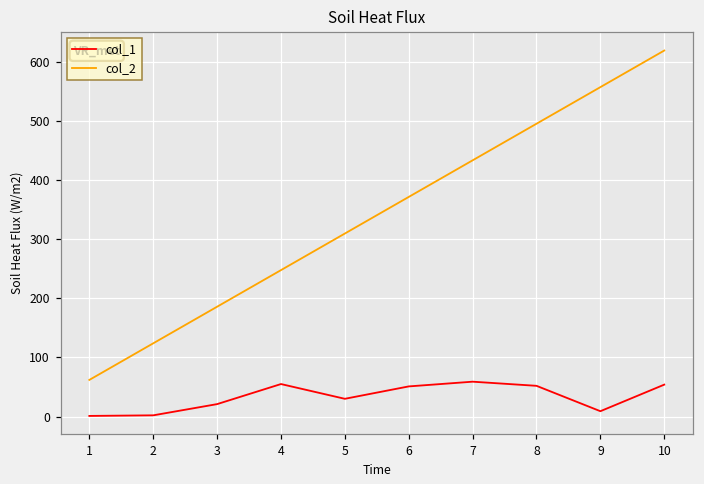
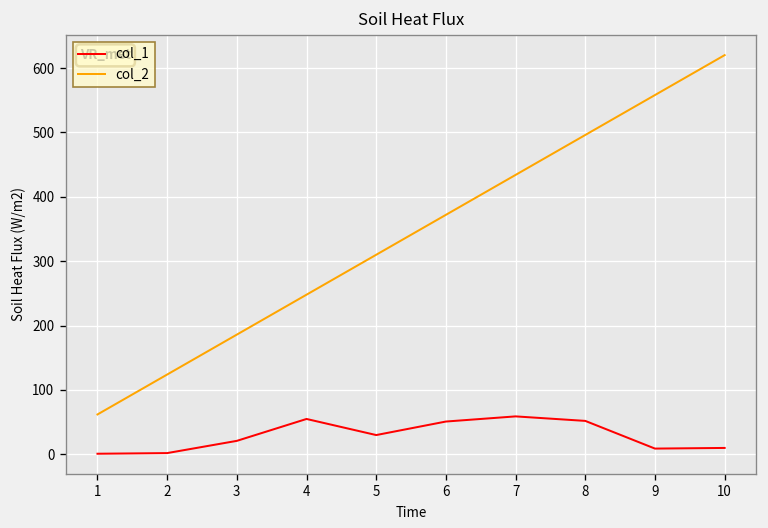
  {
    "col_1": {
      "1": 0,
      "2": 0,
      "3": 20,
      "4": 60,
      "5": 30,
      "6": 50,
      "7": 60,
      "8": 50,
      "9": 10,
-     "10": 50
+     "10": 10
    },
    "col_2": {
      "1": 60,
      "2": 120,
      "3": 190,
      "4": 250,
      "5": 310,
      "6": 370,
      "7": 430,
      "8": 500,
      "9": 560,
      "10": 620
    }
  }
